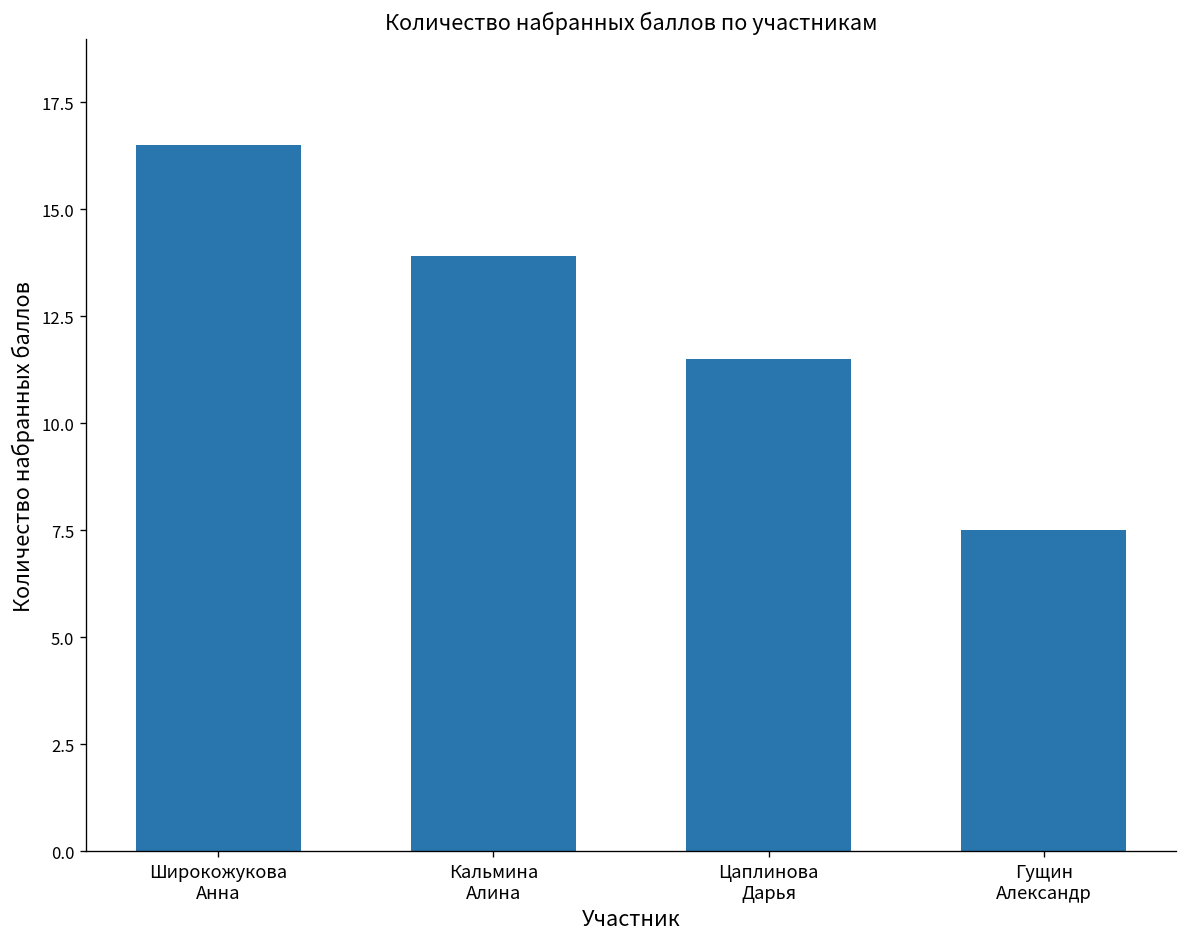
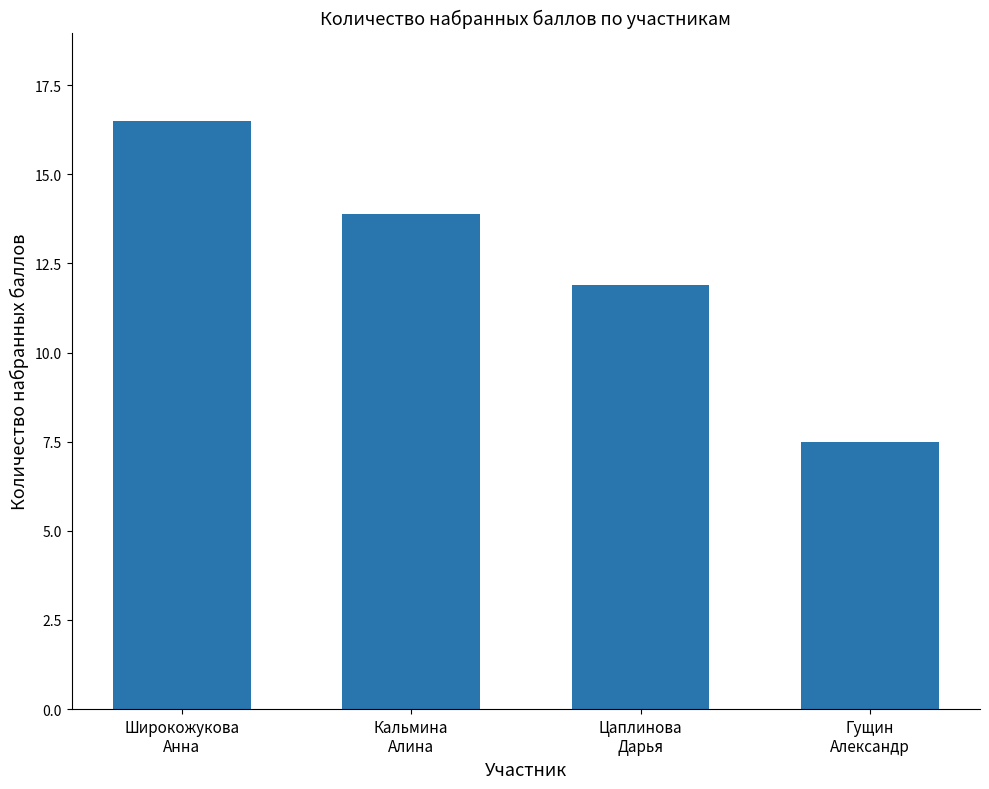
  {
    "Широкожукова Анна": 16.5,
    "Кальмина Алина": 13.9,
-   "Цаплинова Дарья": 11.5,
+   "Цаплинова Дарья": 11.9,
    "Гущин Александр": 7.5
  }
